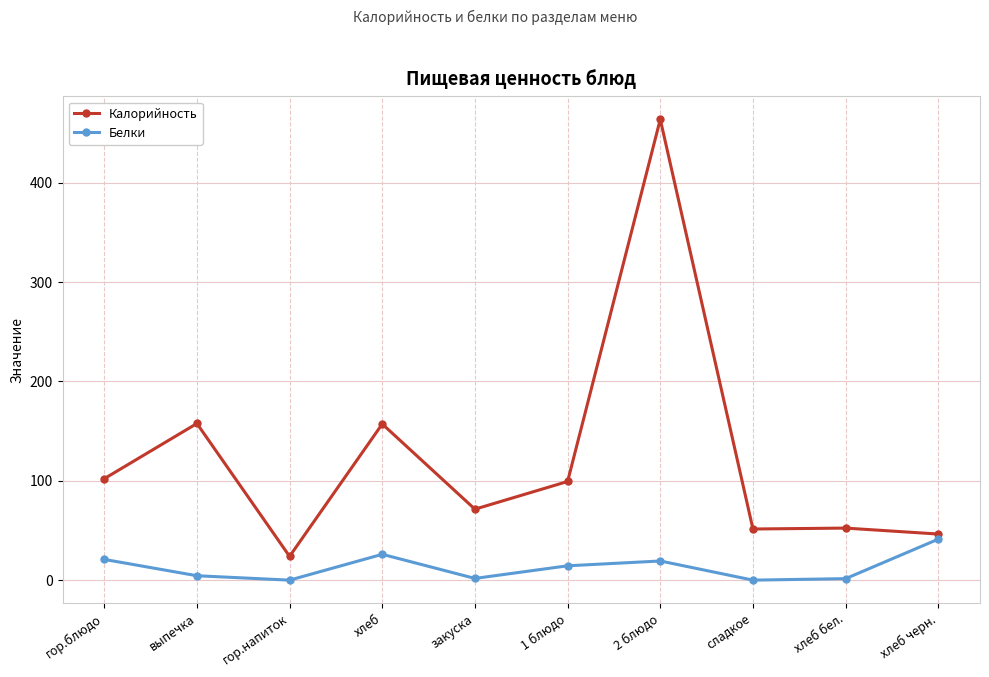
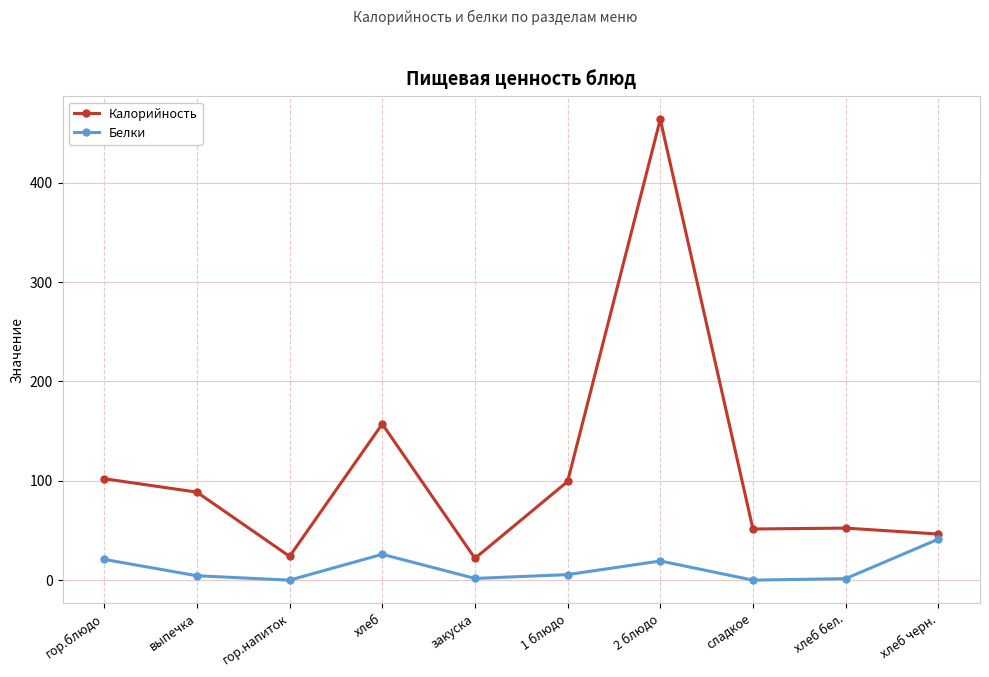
  {
    "Калорийность": {
      "гор.блюдо": 100,
-     "выпечка": 160,
+     "выпечка": 90,
      "гор.напиток": 20,
      "хлеб": 160,
-     "закуска": 70,
+     "закуска": 20,
      "1 блюдо": 100,
      "2 блюдо": 460,
      "сладкое": 50,
      "хлеб бел.": 50,
      "хлеб черн.": 50
    },
    "Белки": {
      "гор.блюдо": 20,
      "выпечка": 0,
      "гор.напиток": 0,
      "хлеб": 30,
      "закуска": 0,
-     "1 блюдо": 14,
+     "1 блюдо": 6,
      "2 блюдо": 20,
      "сладкое": 0,
      "хлеб бел.": 0,
      "хлеб черн.": 40
    }
  }
